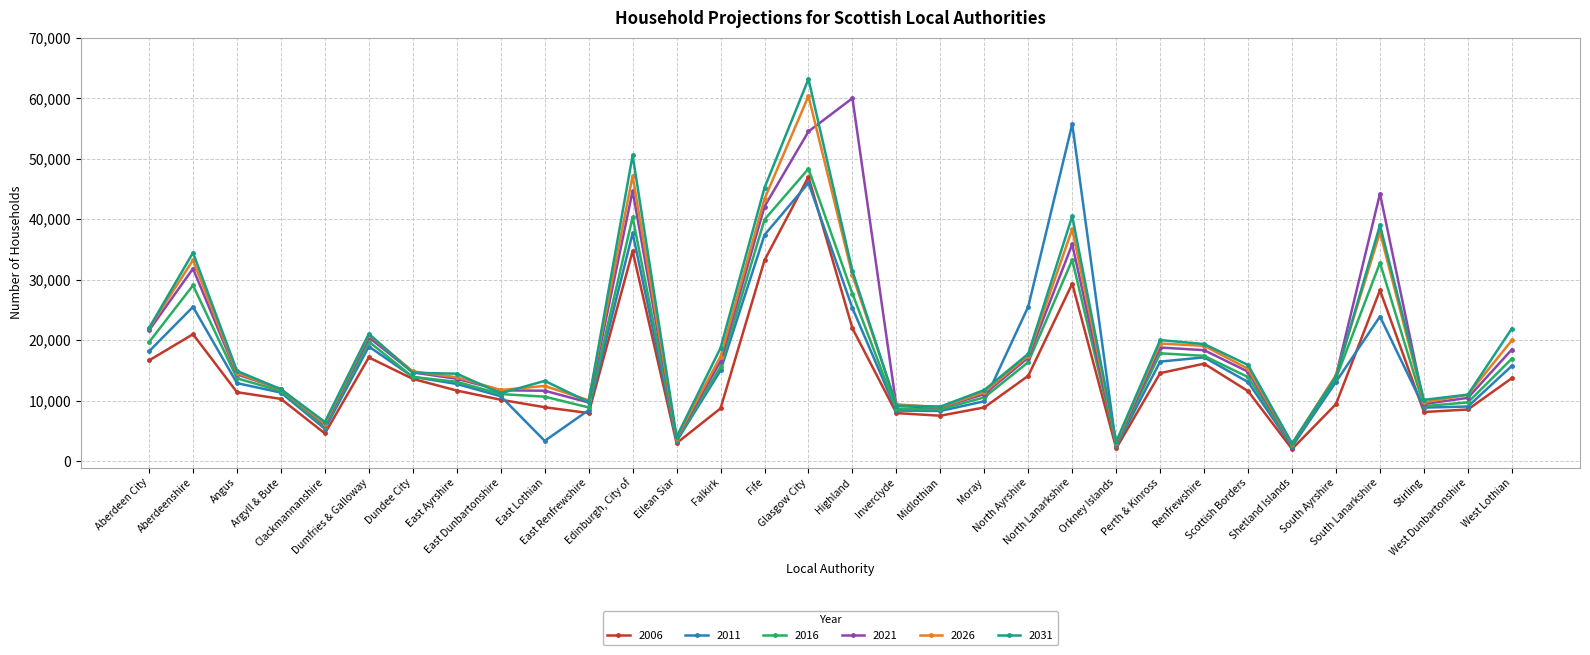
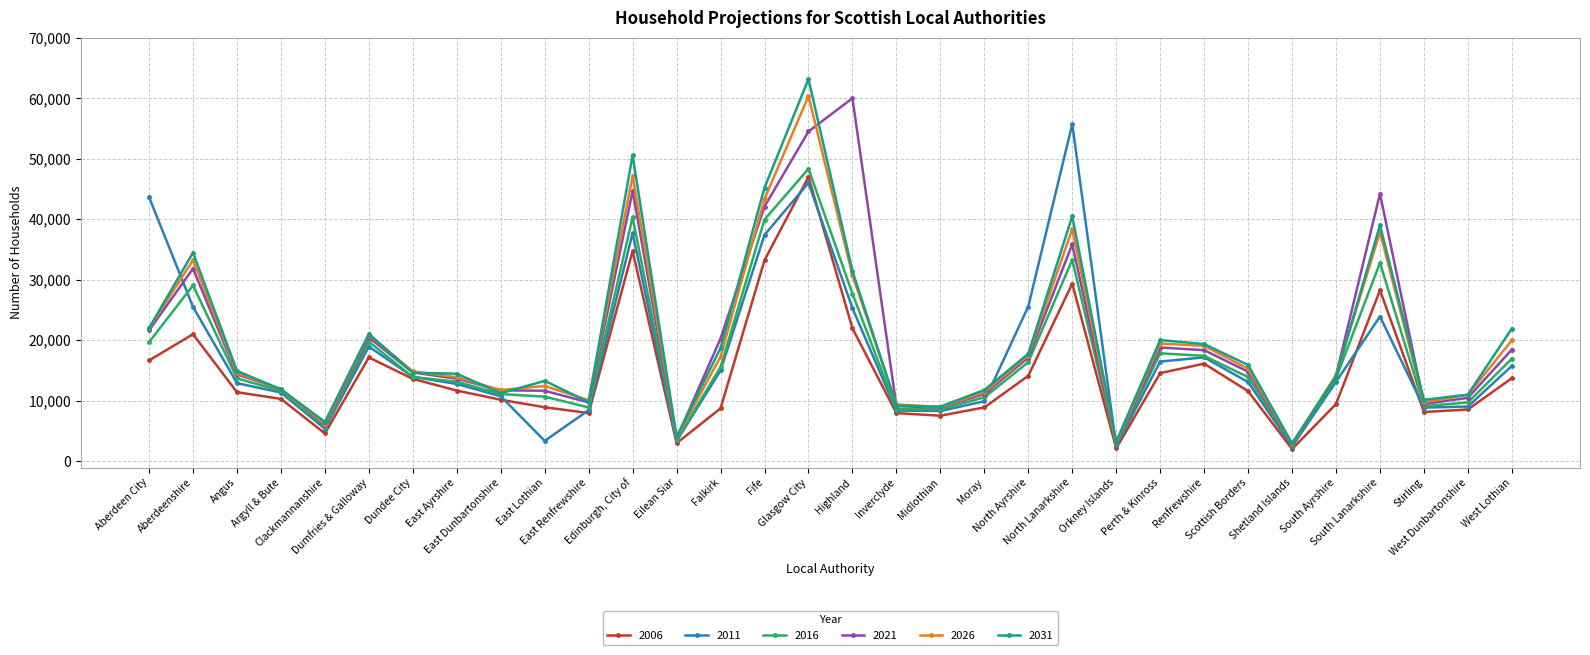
  {
    "2006": {
      "Aberdeen City": "17,000",
      "Aberdeenshire": "21,000",
      "Angus": "11,000",
      "Argyll & Bute": "10,000",
      "Clackmannanshire": "5,000",
      "Dumfries & Galloway": "17,000",
      "East Ayrshire": "12,000",
      "East Dunbartonshire": "10,000",
      "East Lothian": "9,000",
      "East Renfrewshire": "8,000",
      "Edinburgh, City of": "35,000",
      "Falkirk": "9,000",
      "Fife": "33,000",
      "Glasgow City": "47,000",
      "Highland": "22,000",
      "Midlothian": "8,000",
      "Moray": "9,000",
      "North Ayrshire": "14,000",
      "North Lanarkshire": "29,000",
      "Perth & Kinross": "15,000",
      "Renfrewshire": "16,000",
      "Scottish Borders": "12,000",
      "South Ayrshire": "9,000",
      "South Lanarkshire": "28,000",
      "Stirling": "8,000",
      "West Dunbartonshire": "9,000",
      "West Lothian": "14,000"
    },
    "2011": {
-     "Aberdeen City": "18,000",
+     "Aberdeen City": "44,000",
      "Aberdeenshire": "26,000",
      "Angus": "13,000",
      "Dumfries & Galloway": "19,000",
      "East Lothian": "3,000",
      "East Renfrewshire": "8,000",
      "Edinburgh, City of": "38,000",
      "Falkirk": "15,000",
      "Fife": "37,000",
      "Glasgow City": "46,000",
      "Highland": "25,000",
      "Moray": "10,000",
      "North Ayrshire": "26,000",
      "North Lanarkshire": "56,000",
      "Perth & Kinross": "16,000",
      "Scottish Borders": "13,000",
      "South Ayrshire": "13,000",
      "South Lanarkshire": "24,000",
      "West Dunbartonshire": "9,000",
      "West Lothian": "16,000"
    },
    "2021": {
      "Aberdeenshire": "32,000",
      "East Lothian": "12,000",
      "Edinburgh, City of": "45,000",
-     "Falkirk": "17,000",
+     "Falkirk": "20,000",
      "Fife": "42,000",
      "Glasgow City": "55,000",
      "Highland": "60,000",
      "North Lanarkshire": "36,000",
      "Perth & Kinross": "19,000",
      "Renfrewshire": "18,000",
      "Scottish Borders": "15,000",
      "South Lanarkshire": "44,000",
      "West Dunbartonshire": "10,000",
      "West Lothian": "18,000"
    },
    "2026": {
      "Aberdeenshire": "33,000",
      "East Lothian": "12,000",
      "Edinburgh, City of": "47,000",
      "Falkirk": "17,000",
      "Fife": "43,000",
      "Glasgow City": "60,000",
      "Highland": "31,000",
      "North Lanarkshire": "38,000",
      "Perth & Kinross": "19,000",
      "Scottish Borders": "15,000",
      "South Lanarkshire": "38,000",
      "West Lothian": "20,000"
    }
  }
